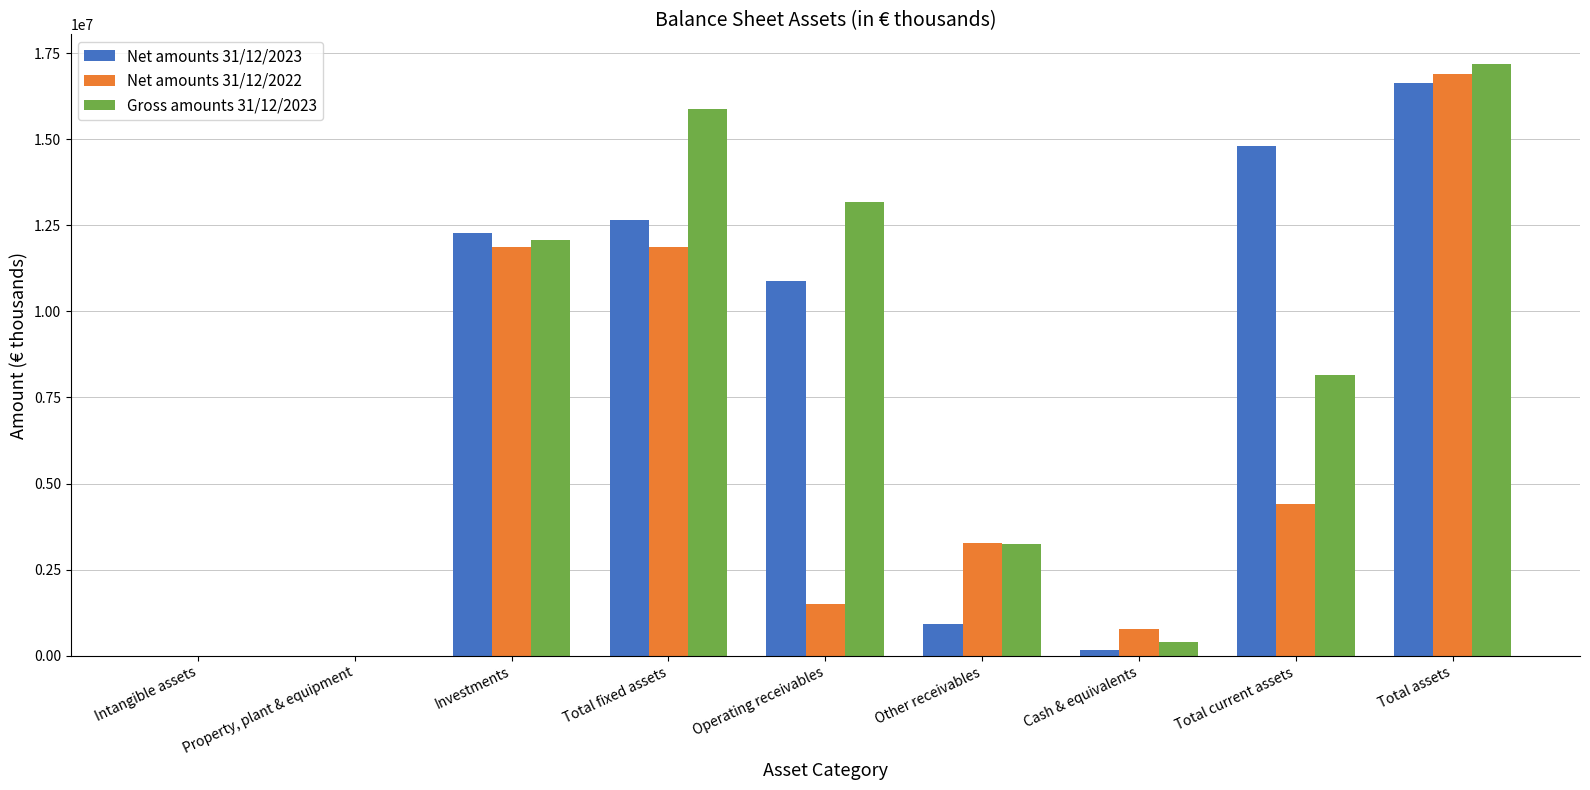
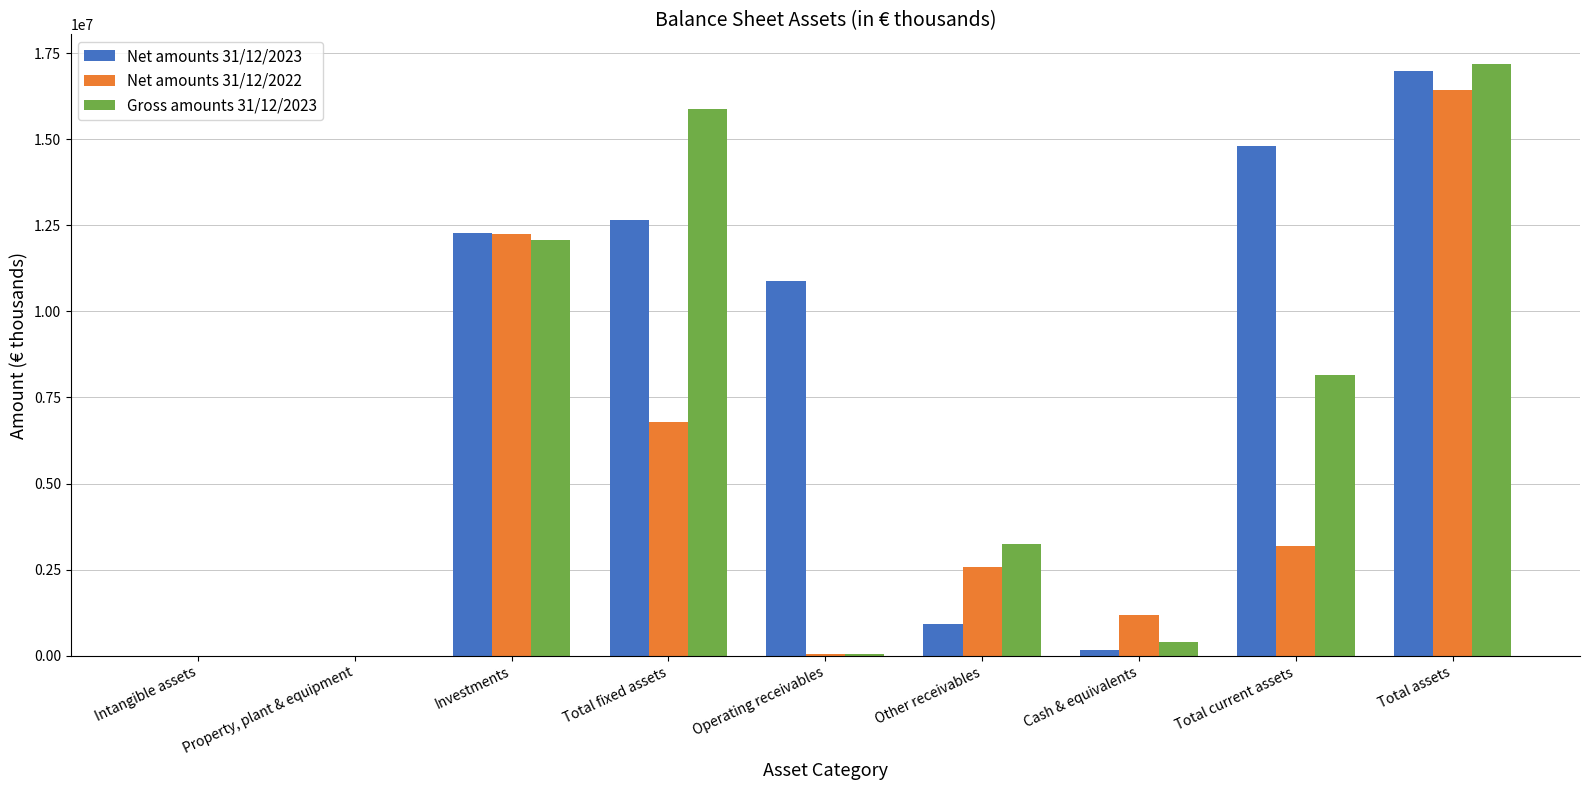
  {
    "Net amounts 31/12/2023": {
      "Investments": 12300000,
      "Total fixed assets": 12700000,
      "Operating receivables": 10900000,
      "Other receivables": 900000,
      "Cash & equivalents": 200000,
      "Total current assets": 14800000,
-     "Total assets": 16600000
+     "Total assets": 17000000
    },
    "Net amounts 31/12/2022": {
-     "Investments": 11900000,
-     "Total fixed assets": 11900000,
-     "Operating receivables": 1500000,
-     "Other receivables": 3300000,
-     "Cash & equivalents": 800000,
-     "Total current assets": 4400000,
-     "Total assets": 16900000
+     "Investments": 12200000,
+     "Total fixed assets": 6800000,
+     "Operating receivables": 100000,
+     "Other receivables": 2600000,
+     "Cash & equivalents": 1200000,
+     "Total current assets": 3200000,
+     "Total assets": 16400000
    },
    "Gross amounts 31/12/2023": {
      "Investments": 12100000,
      "Total fixed assets": 15900000,
-     "Operating receivables": 13200000,
+     "Operating receivables": 0,
      "Other receivables": 3200000,
      "Cash & equivalents": 400000,
      "Total current assets": 8100000,
      "Total assets": 17200000
    }
  }
